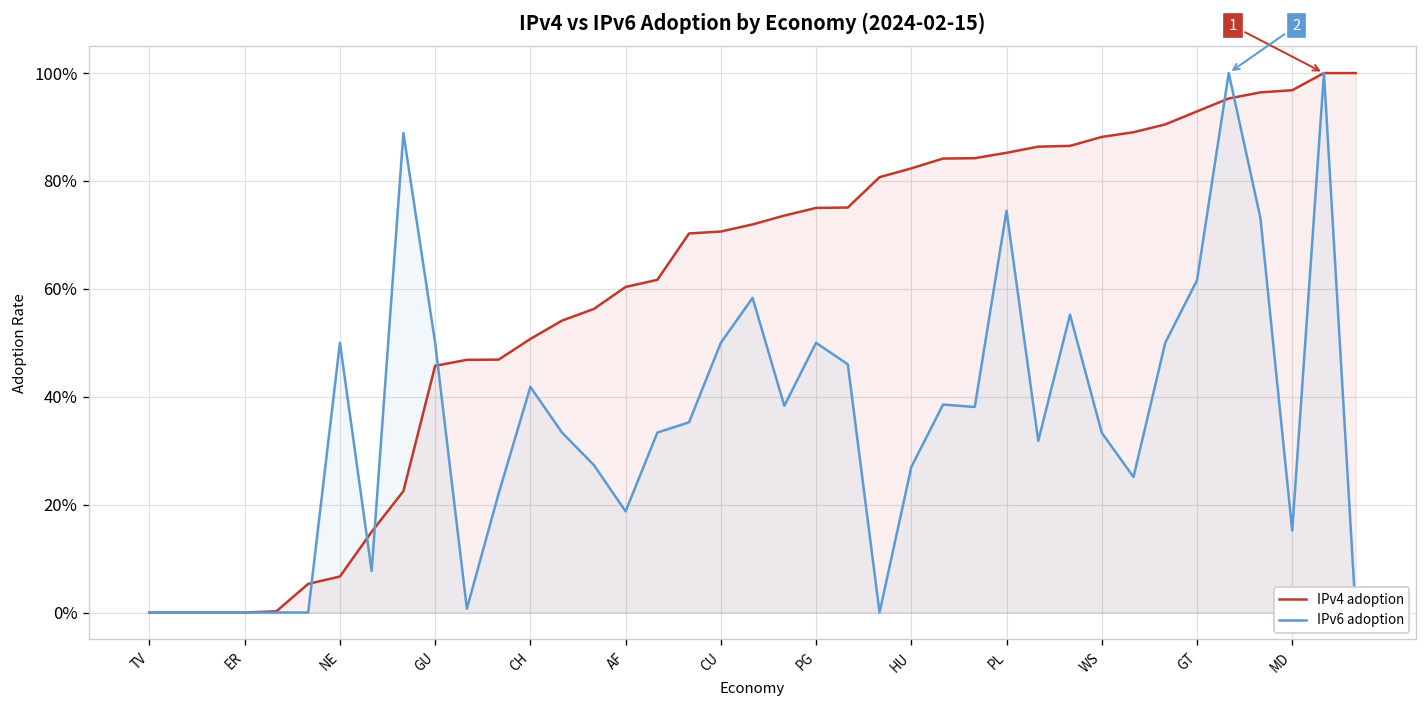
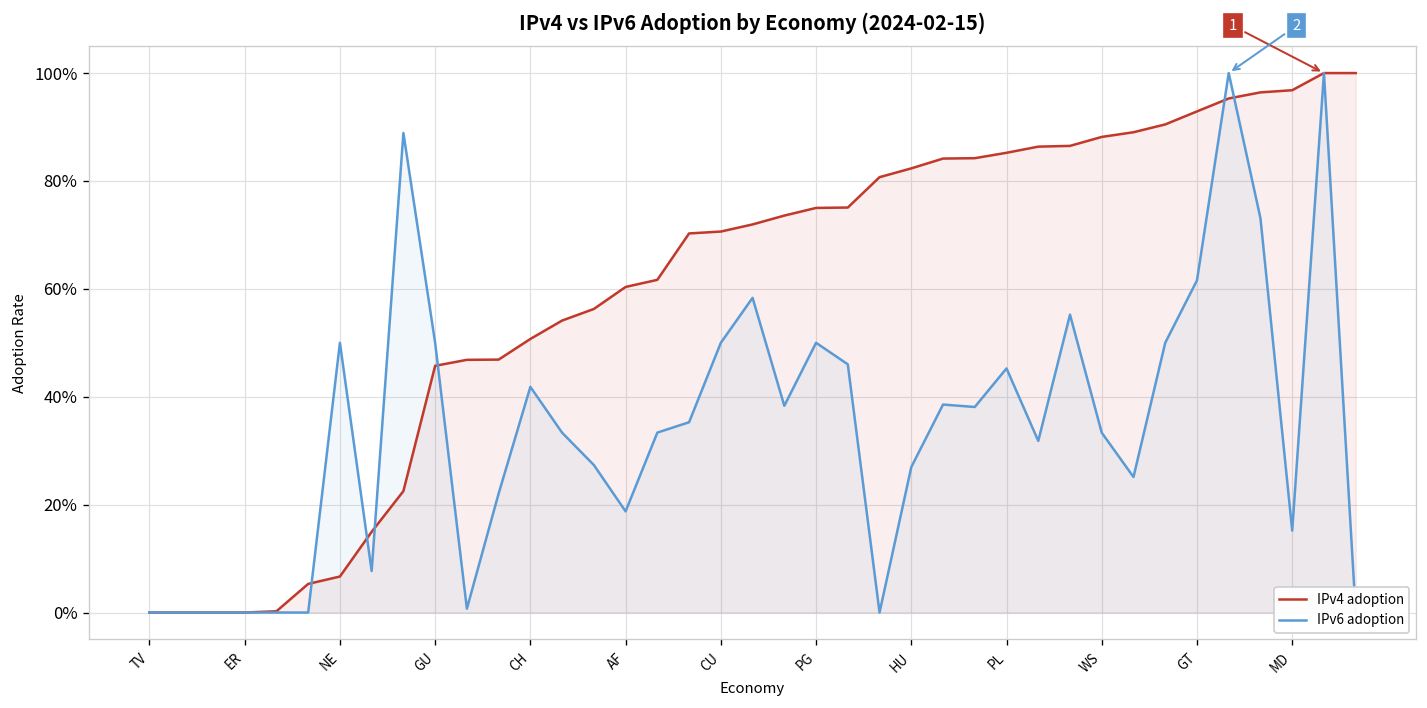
  {
    "IPv4 adoption": {
      "CH": "51%",
      "PG": "75%",
      "PL": "85%"
    },
    "IPv6 adoption": {
      "CH": "42%",
      "PG": "50%",
-     "PL": "74%"
+     "PL": "45%"
    }
  }
